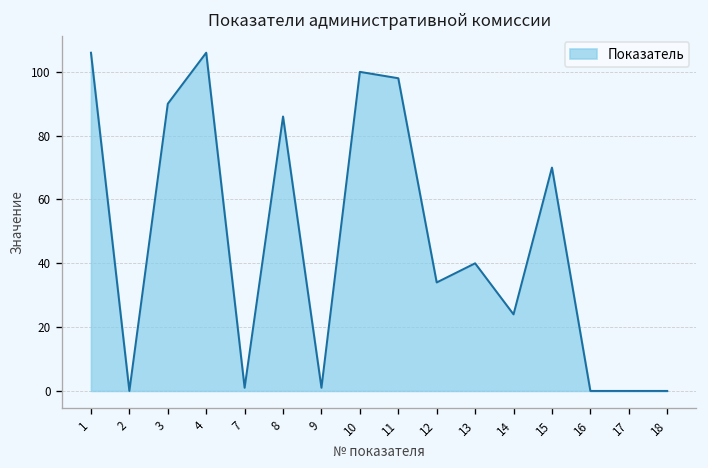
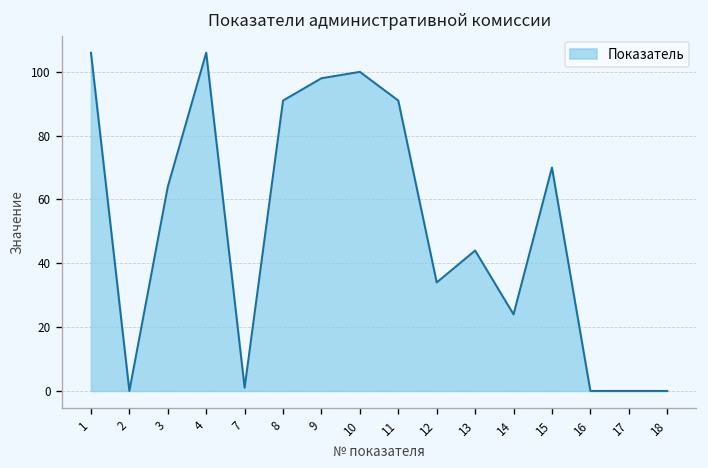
  {
    "1": 106,
    "2": 0,
-   "3": 90,
+   "3": 64,
    "4": 106,
    "7": 1,
-   "8": 86,
-   "9": 1,
+   "8": 91,
+   "9": 98,
    "10": 100,
-   "11": 98,
+   "11": 91,
    "12": 34,
-   "13": 40,
+   "13": 44,
    "14": 24,
    "15": 70,
    "16": 0,
    "17": 0,
    "18": 0
  }
